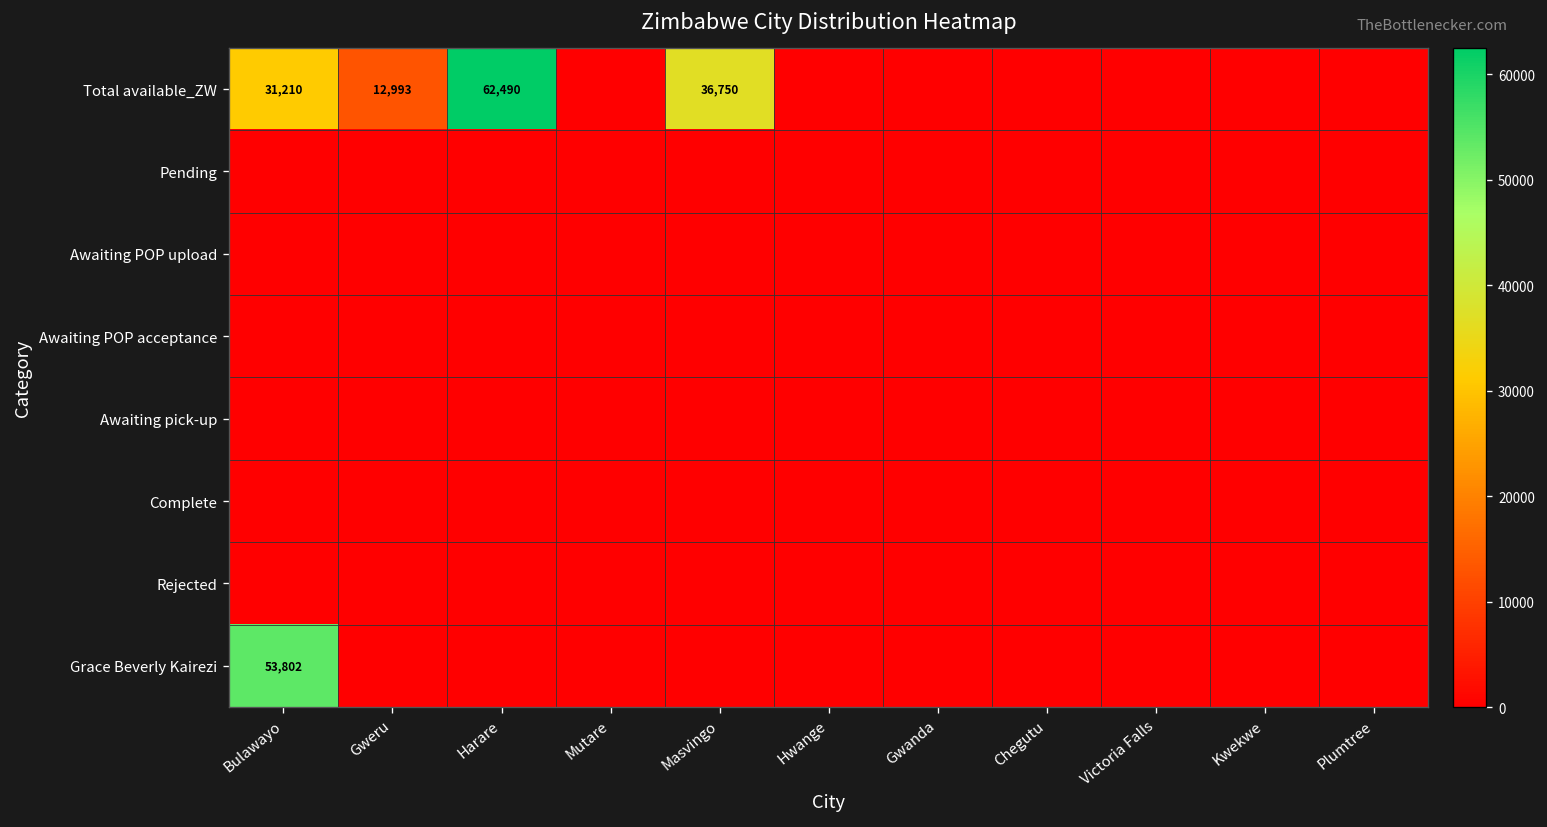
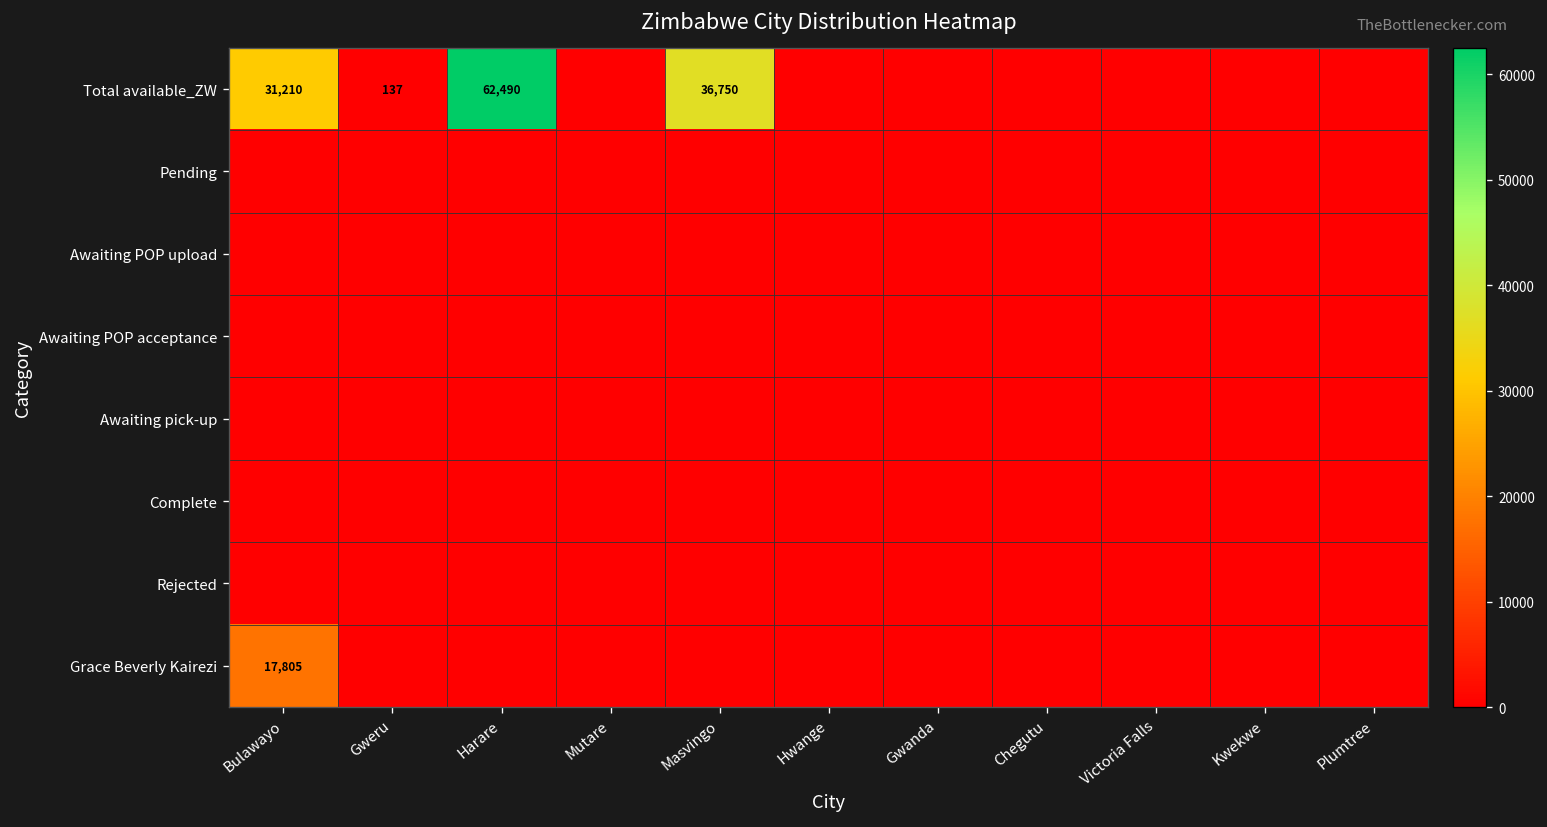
  {
    "Total available_ZW": {
      "Bulawayo": "31,210",
-     "Gweru": "12,993",
+     "Gweru": "137",
      "Harare": "62,490",
      "Masvingo": "36,750"
    },
    "Grace Beverly Kairezi": {
-     "Bulawayo": "53,802"
+     "Bulawayo": "17,805"
    }
  }
